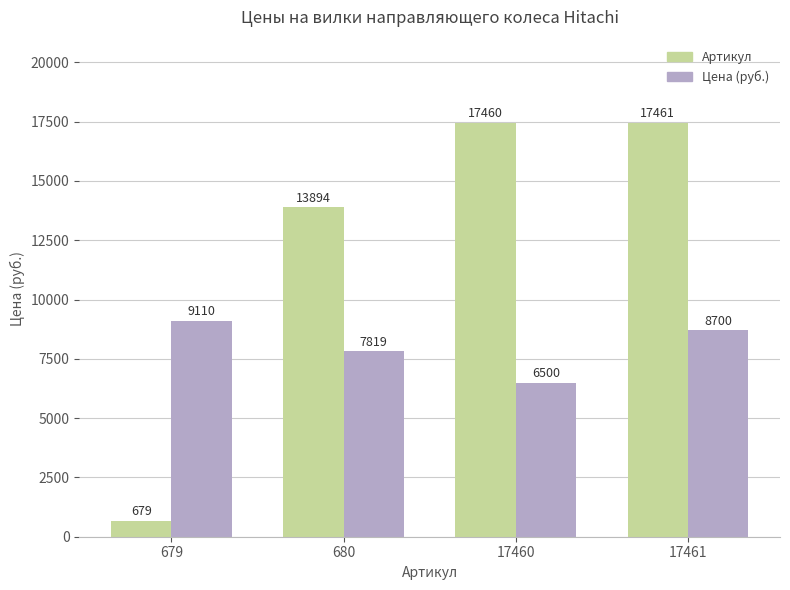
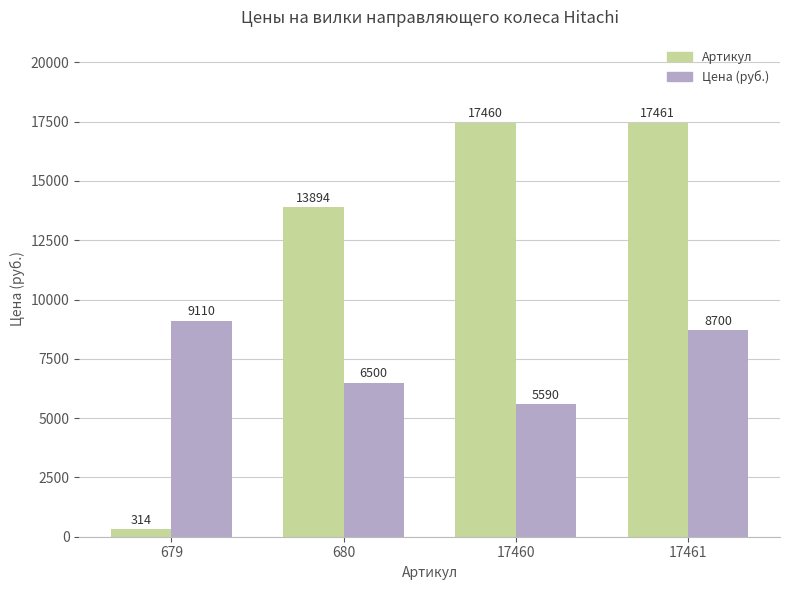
  {
    "Артикул": {
-     "679": 679,
+     "679": 314,
      "680": 13894,
      "17460": 17460,
      "17461": 17461
    },
    "Цена (руб.)": {
      "679": 9110,
-     "680": 7819,
-     "17460": 6500,
+     "680": 6500,
+     "17460": 5590,
      "17461": 8700
    }
  }
